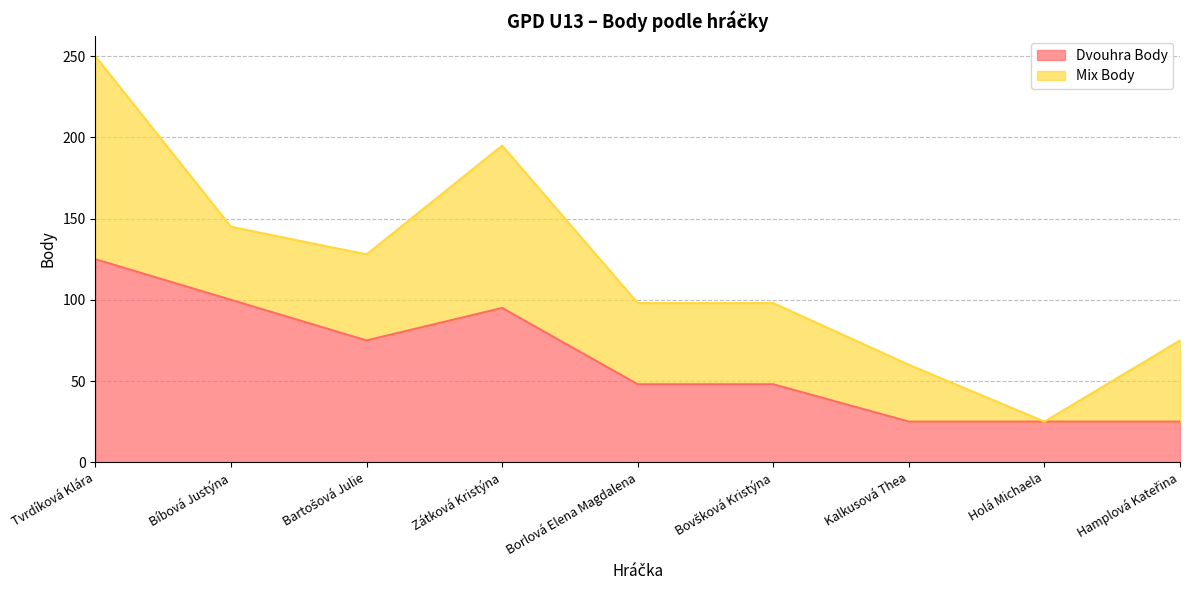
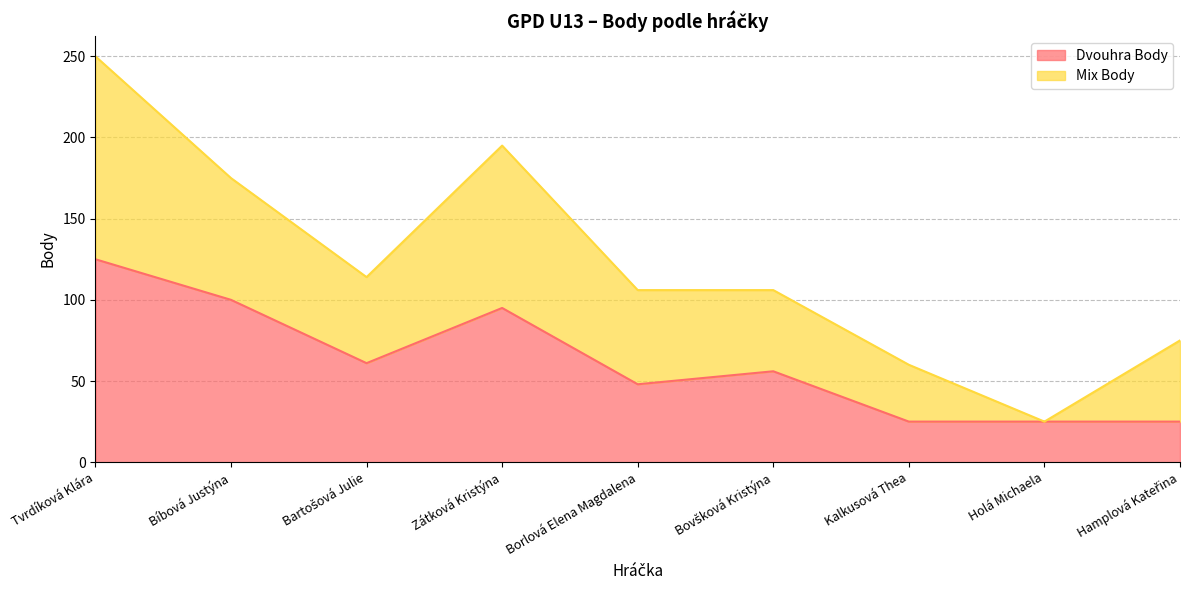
  {
    "Dvouhra Body": {
      "Tvrdíková Klára": 125,
      "Bíbová Justýna": 100,
-     "Bartošová Julie": 75,
+     "Bartošová Julie": 61,
      "Zátková Kristýna": 95,
      "Borlová Elena Magdalena": 48,
-     "Bovšková Kristýna": 48,
+     "Bovšková Kristýna": 56,
      "Kalkusová Thea": 25,
      "Hamplová Kateřina": 25
    },
    "Mix Body": {
      "Tvrdíková Klára": 125,
-     "Bíbová Justýna": 45,
+     "Bíbová Justýna": 75,
      "Bartošová Julie": 53,
      "Zátková Kristýna": 100,
-     "Borlová Elena Magdalena": 50,
+     "Borlová Elena Magdalena": 58,
      "Bovšková Kristýna": 50,
      "Kalkusová Thea": 35,
      "Hamplová Kateřina": 50
    }
  }
